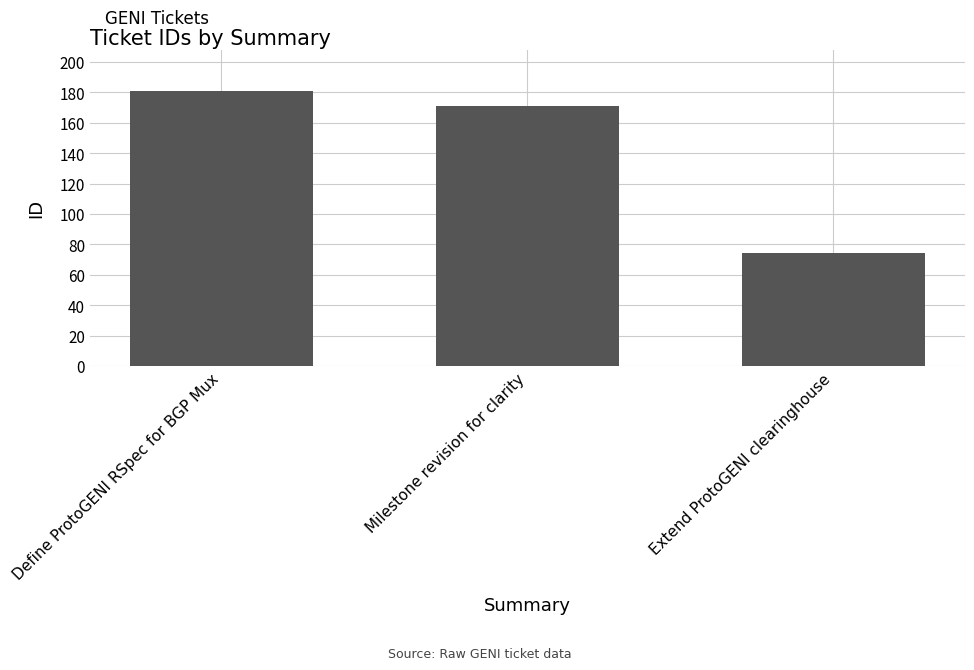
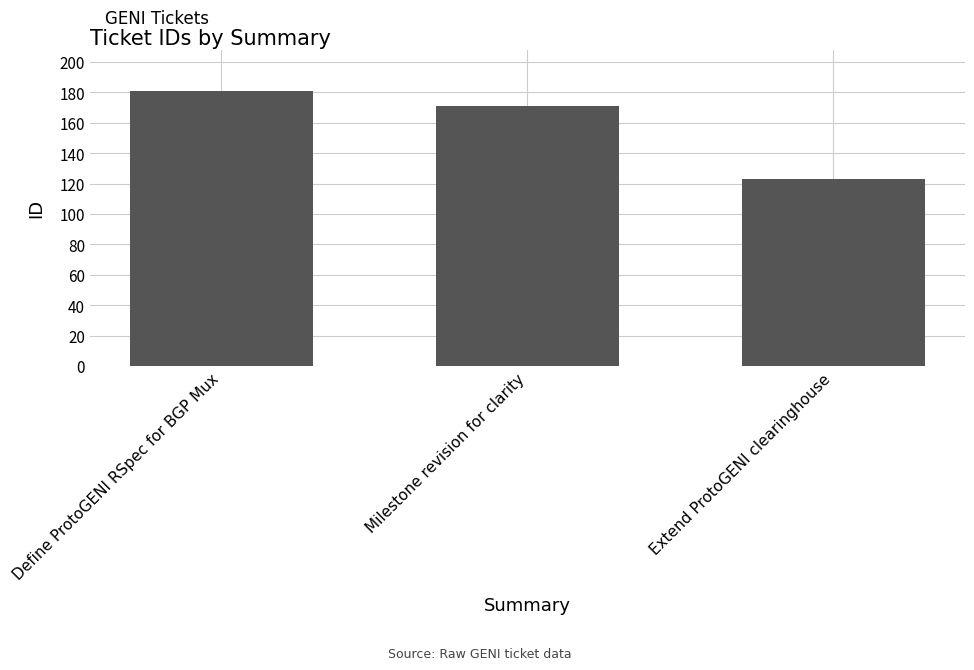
  {
    "Define ProtoGENI RSpec for BGP Mux": 181,
    "Milestone revision for clarity": 171,
-   "Extend ProtoGENI clearinghouse": 74
+   "Extend ProtoGENI clearinghouse": 123
  }
